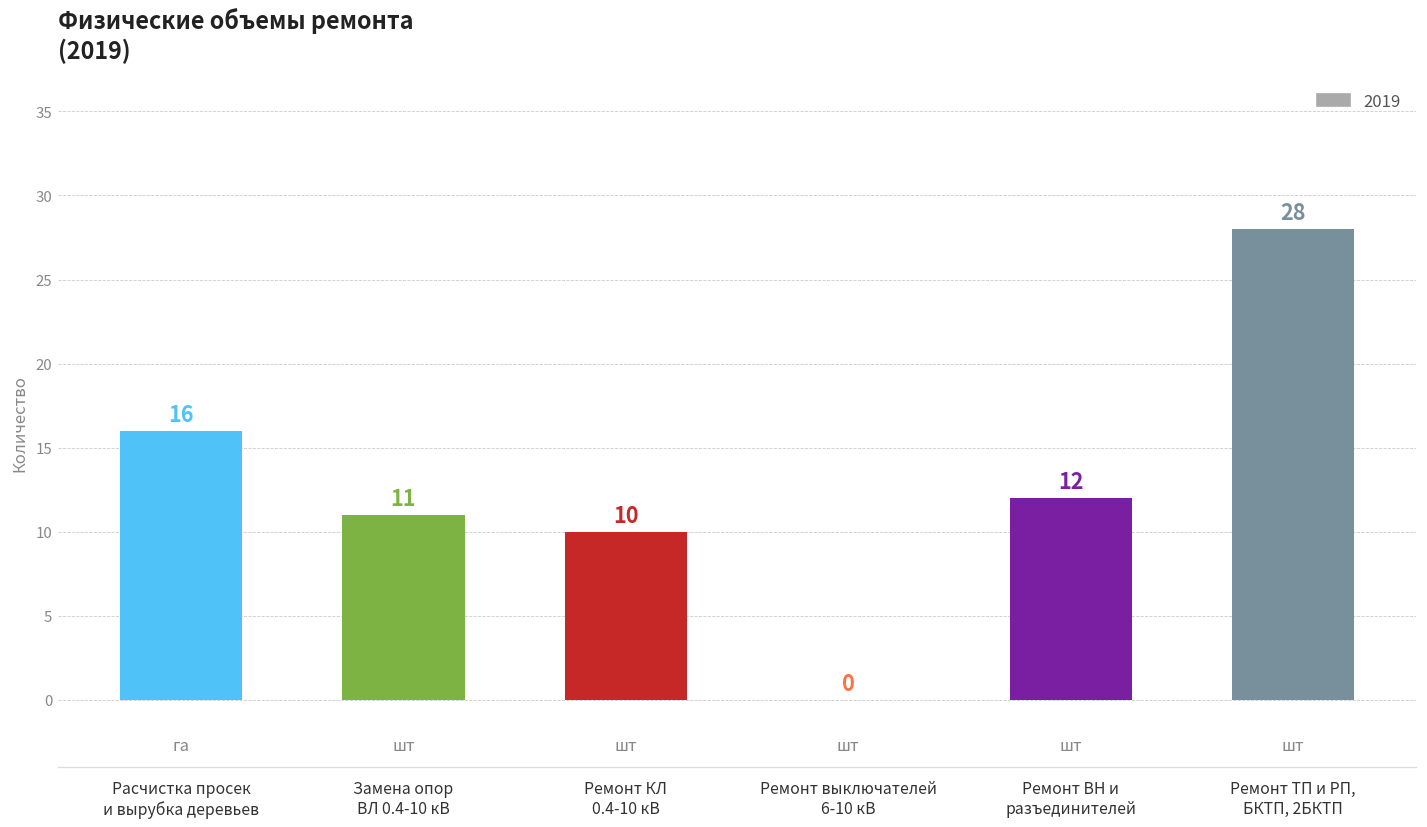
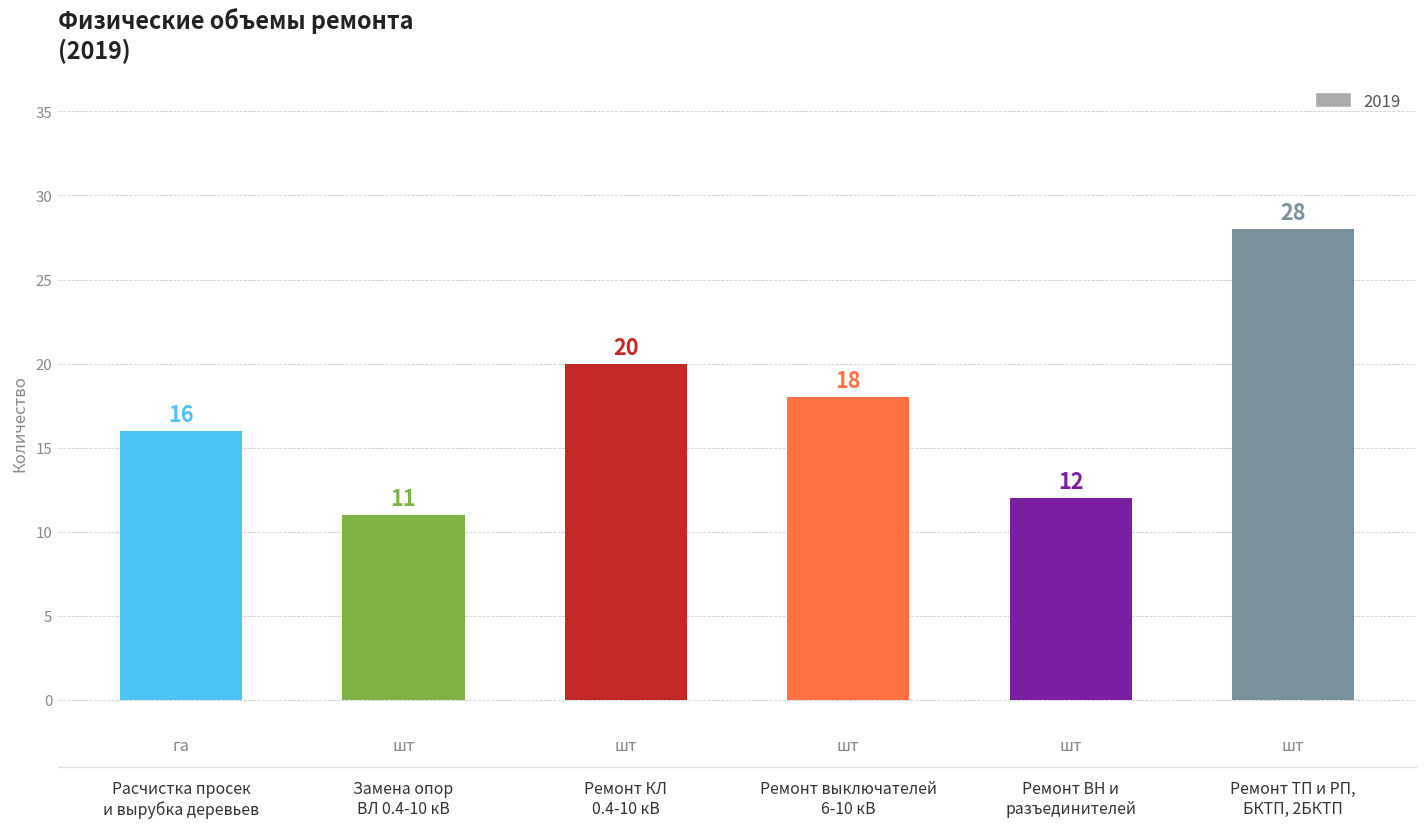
  {
    "Расчистка просек и вырубка деревьев": 16,
    "Замена опор ВЛ 0.4-10 кВ": 11,
-   "Ремонт КЛ 0.4-10 кВ": 10,
-   "Ремонт выключателей 6-10 кВ": 0,
+   "Ремонт КЛ 0.4-10 кВ": 20,
+   "Ремонт выключателей 6-10 кВ": 18,
    "Ремонт ВН и разъединителей": 12,
    "Ремонт ТП и РП, БКТП, 2БКТП": 28
  }
